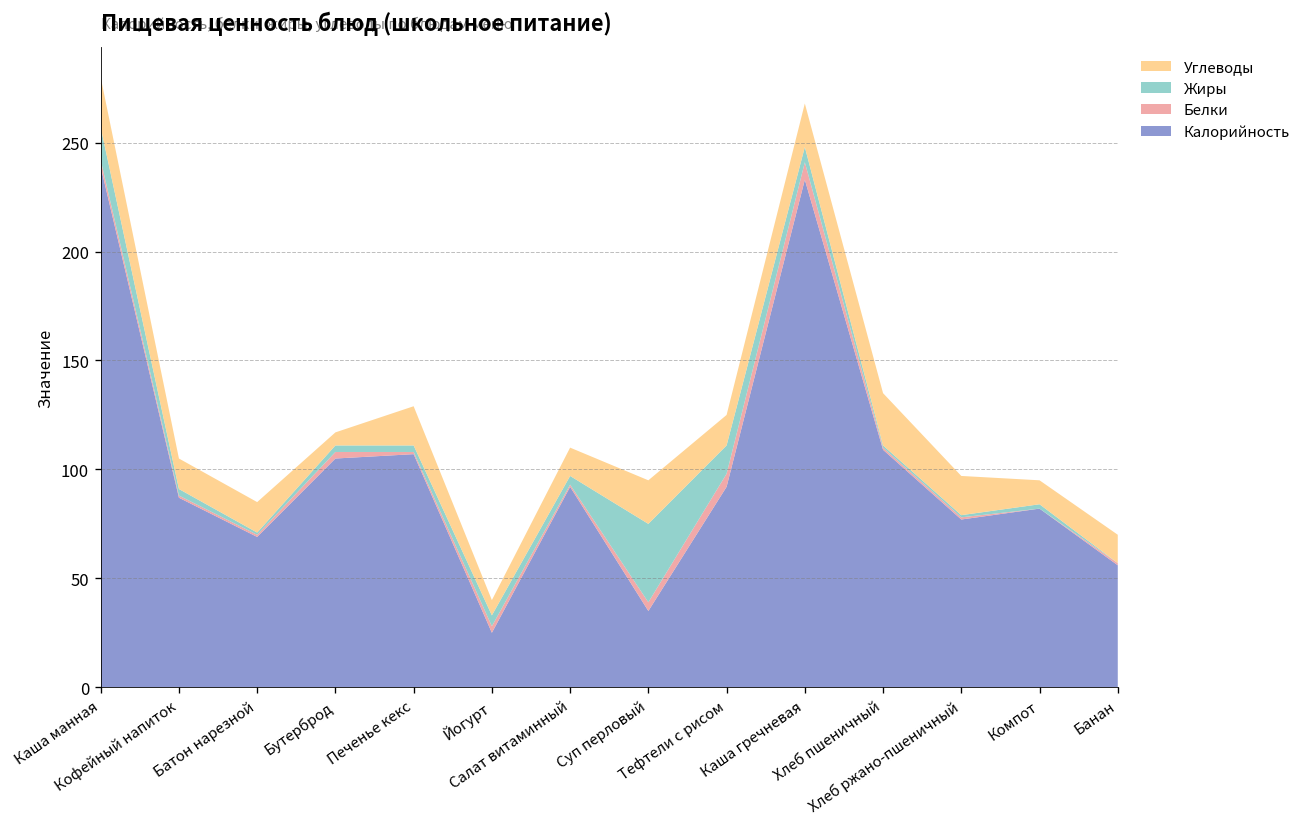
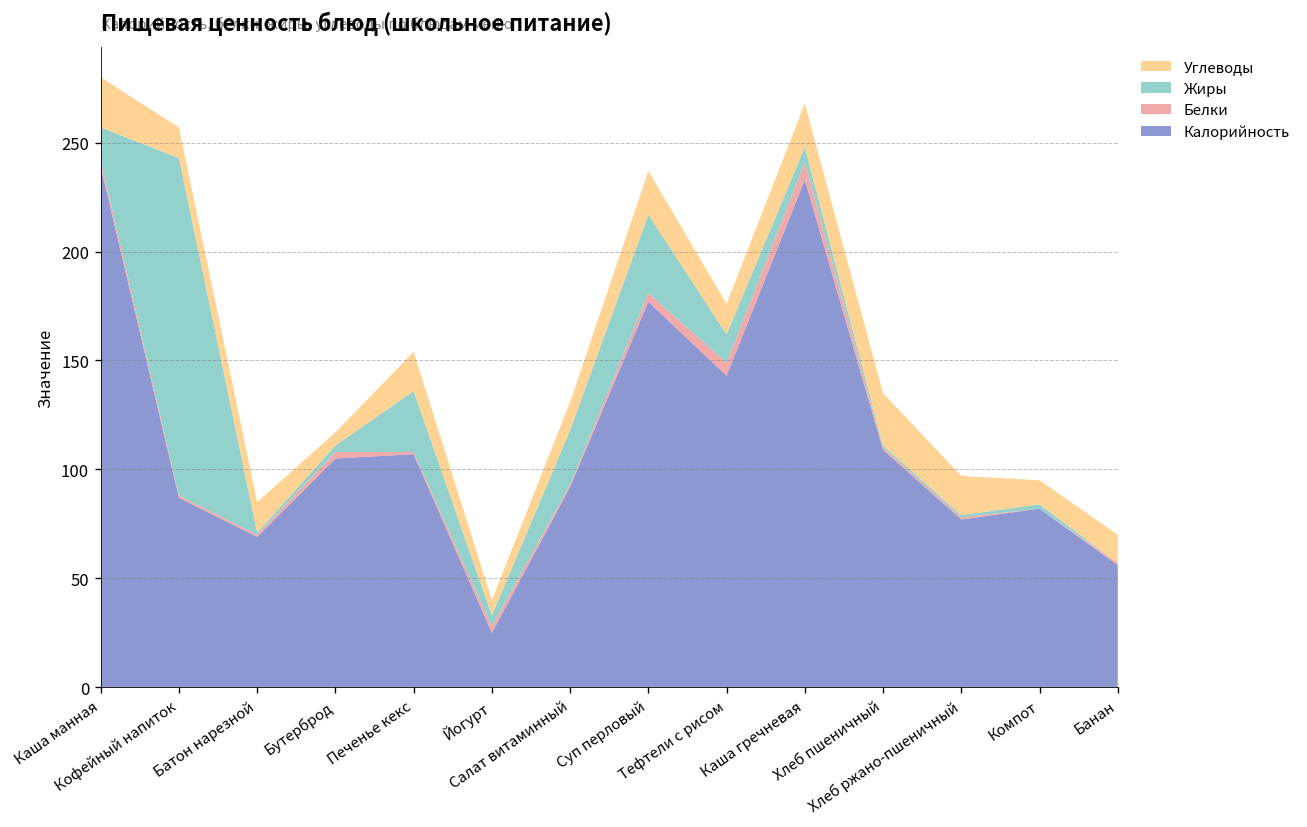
  {
    "Калорийность": {
      "Каша манная": 239,
      "Бутерброд": 105,
      "Йогурт": 25,
-     "Суп перловый": 35,
-     "Тефтели с рисом": 92,
+     "Суп перловый": 177,
+     "Тефтели с рисом": 143,
      "Каша гречневая": 233
    },
    "Жиры": {
      "Каша манная": 15,
-     "Кофейный напиток": 3,
+     "Кофейный напиток": 155,
      "Бутерброд": 3,
-     "Печенье кекс": 3,
+     "Печенье кекс": 28,
      "Йогурт": 5,
-     "Салат витаминный": 4,
+     "Салат витаминный": 25,
      "Суп перловый": 36,
      "Тефтели с рисом": 13,
      "Каша гречневая": 7,
      "Компот": 2
    }
  }
